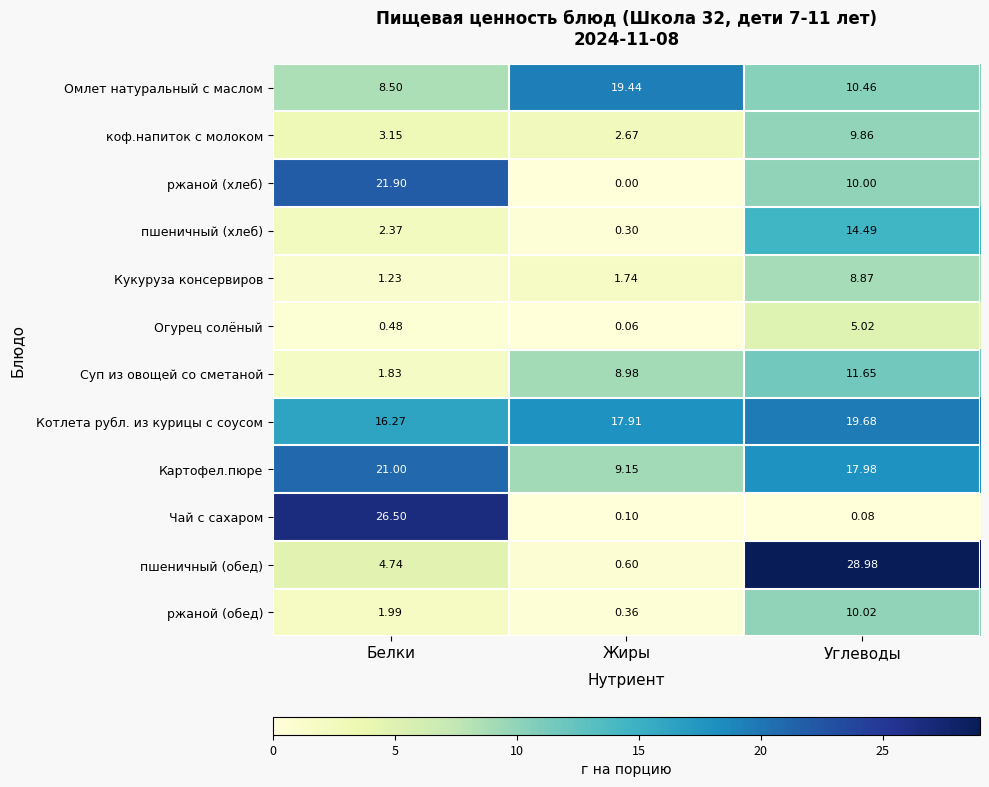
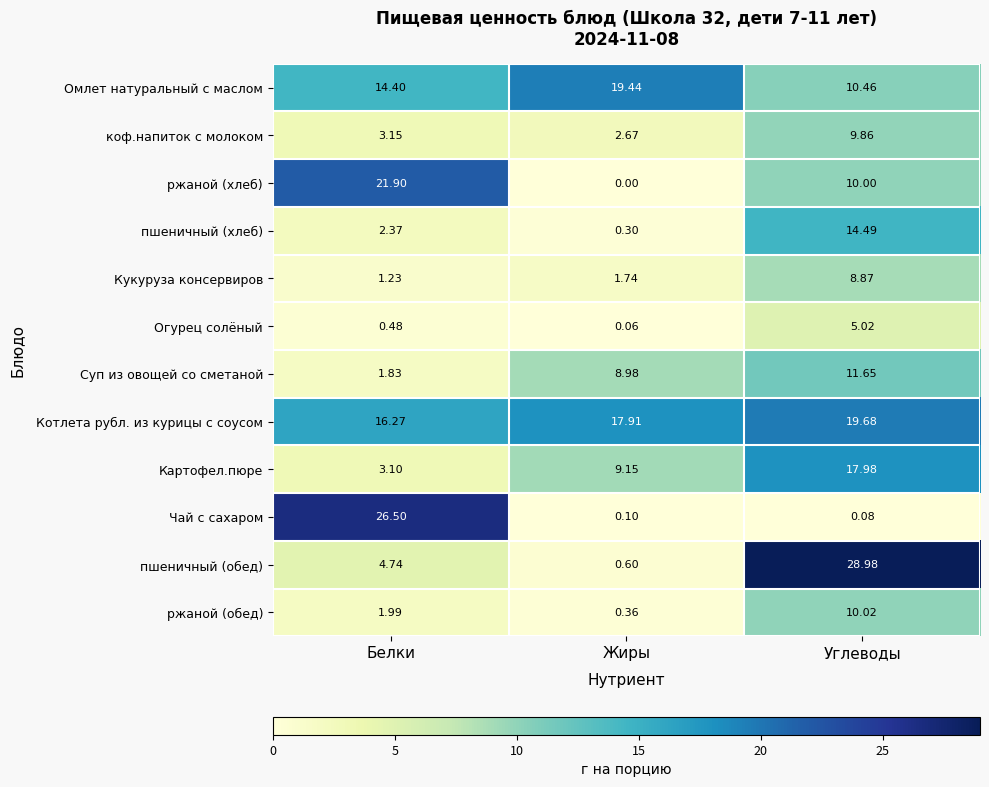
  {
    "Омлет натуральный с маслом": {
-     "Белки": 8.50,
+     "Белки": 14.40,
      "Жиры": 19.44,
      "Углеводы": 10.46
    },
    "коф.напиток с молоком": {
      "Белки": 3.15,
      "Жиры": 2.67,
      "Углеводы": 9.86
    },
    "ржаной (хлеб)": {
      "Белки": 21.90,
      "Жиры": 0.00,
      "Углеводы": 10.00
    },
    "пшеничный (хлеб)": {
      "Белки": 2.37,
      "Жиры": 0.30,
      "Углеводы": 14.49
    },
    "Кукуруза консервиров": {
      "Белки": 1.23,
      "Жиры": 1.74,
      "Углеводы": 8.87
    },
    "Огурец солёный": {
      "Белки": 0.48,
      "Жиры": 0.06,
      "Углеводы": 5.02
    },
    "Суп из овощей со сметаной": {
      "Белки": 1.83,
      "Жиры": 8.98,
      "Углеводы": 11.65
    },
    "Котлета рубл. из курицы с соусом": {
      "Белки": 16.27,
      "Жиры": 17.91,
      "Углеводы": 19.68
    },
    "Картофел.пюре": {
-     "Белки": 21.00,
+     "Белки": 3.10,
      "Жиры": 9.15,
      "Углеводы": 17.98
    },
    "Чай с сахаром": {
      "Белки": 26.50,
      "Жиры": 0.10,
      "Углеводы": 0.08
    },
    "пшеничный (обед)": {
      "Белки": 4.74,
      "Жиры": 0.60,
      "Углеводы": 28.98
    },
    "ржаной (обед)": {
      "Белки": 1.99,
      "Жиры": 0.36,
      "Углеводы": 10.02
    }
  }
